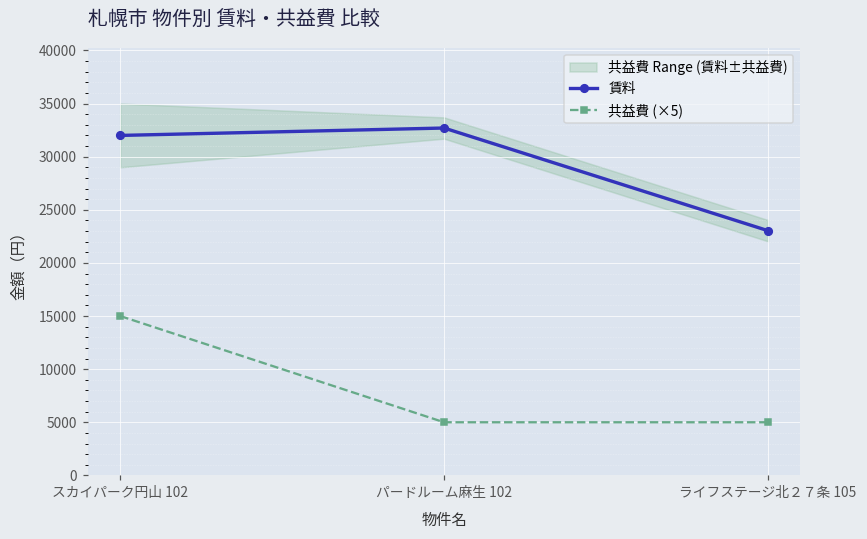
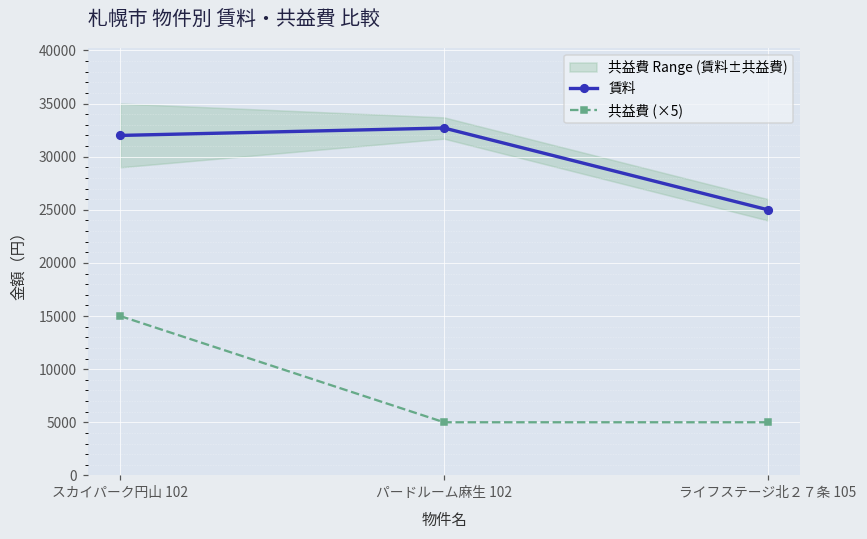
  {
    "賃料": {
      "スカイパーク円山 102": 32000,
      "パードルーム麻生 102": 33000,
-     "ライフステージ北２７条 105": 23000
+     "ライフステージ北２７条 105": 25000
    }
  }
